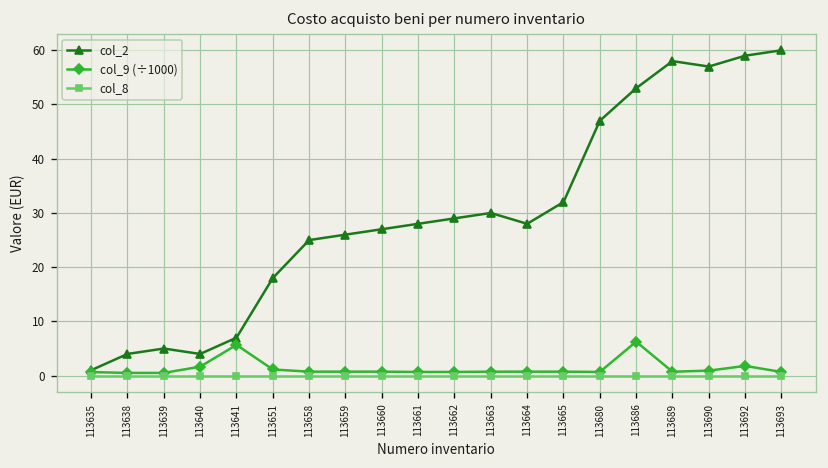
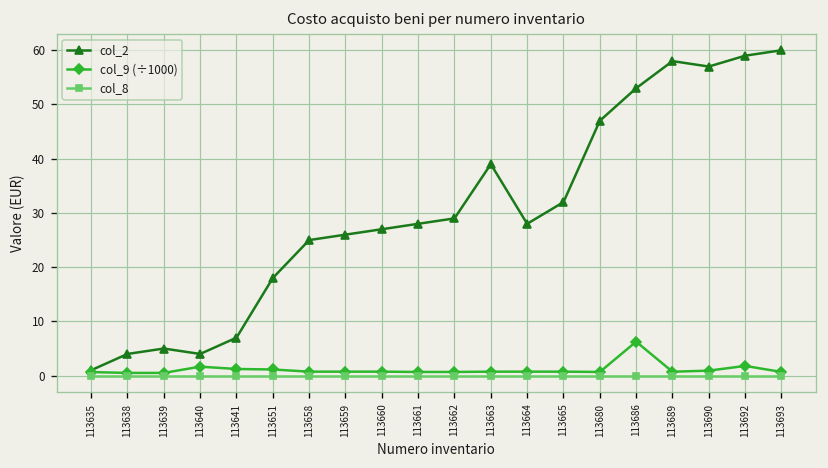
  {
    "col_2": {
      "113638": 4,
      "113639": 5,
      "113640": 4,
      "113641": 7,
      "113651": 18,
      "113658": 25,
      "113659": 26,
      "113660": 27,
      "113661": 28,
      "113662": 29,
-     "113663": 30,
+     "113663": 39,
      "113664": 28,
      "113665": 32,
      "113680": 47,
      "113686": 53,
      "113689": 58,
      "113690": 57,
      "113692": 59,
      "113693": 60
    },
    "col_9 (÷1000)": {
      "113640": 2,
-     "113641": 6,
+     "113641": 1,
      "113651": 1,
      "113658": 1,
      "113659": 1,
      "113660": 1,
      "113661": 1,
      "113662": 1,
      "113663": 1,
      "113664": 1,
      "113665": 1,
      "113680": 1,
      "113686": 6,
      "113689": 1,
      "113690": 1,
      "113692": 2,
      "113693": 1
    },
    "col_8": {
      "113635": 0,
      "113640": 0,
      "113641": 0,
      "113651": 0,
      "113658": 0,
      "113659": 0,
      "113660": 0,
      "113661": 0,
      "113662": 0,
      "113663": 0,
      "113664": 0,
      "113665": 0,
      "113680": 0,
      "113686": 0,
      "113689": 0,
      "113690": 0,
      "113692": 0,
      "113693": 0
    }
  }
